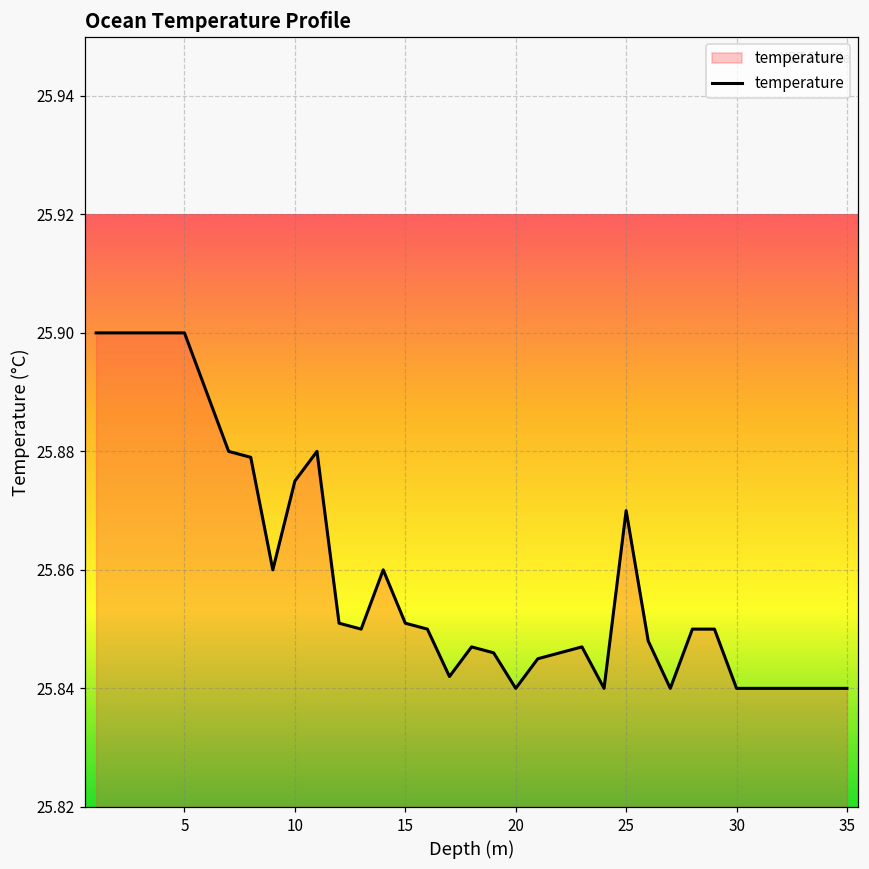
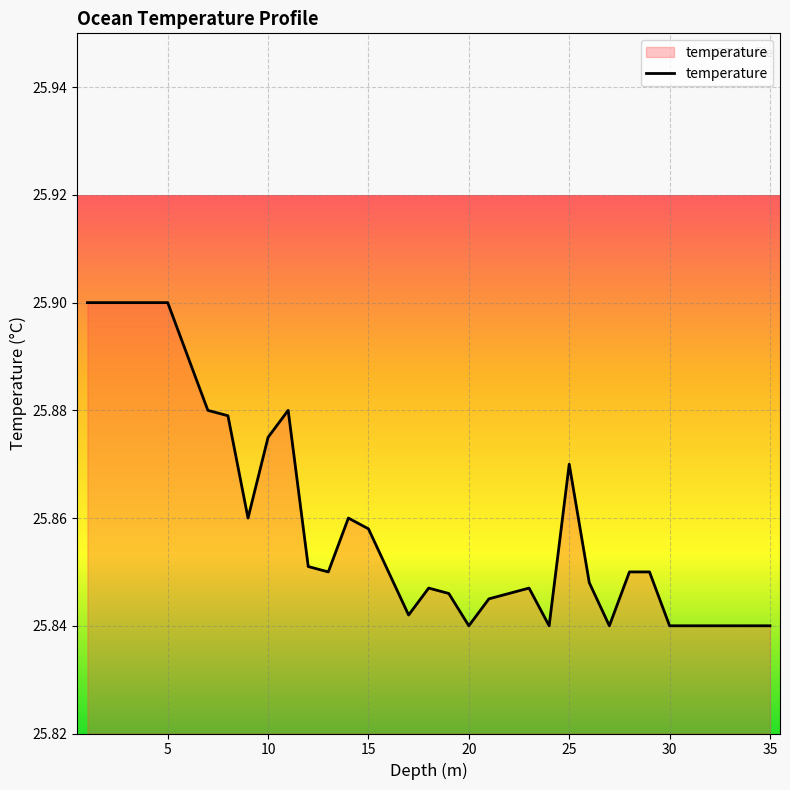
  {
    "5": 25.900,
    "10": 25.875,
-   "15": 25.851,
+   "15": 25.858,
    "20": 25.840,
    "25": 25.870,
    "30": 25.840,
    "35": 25.840
  }
